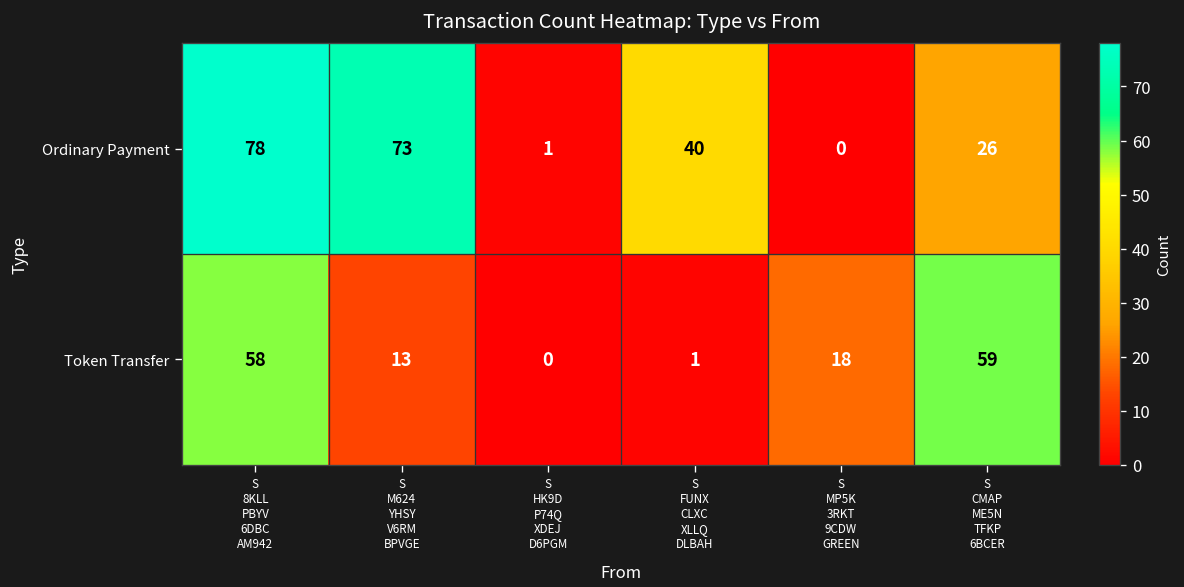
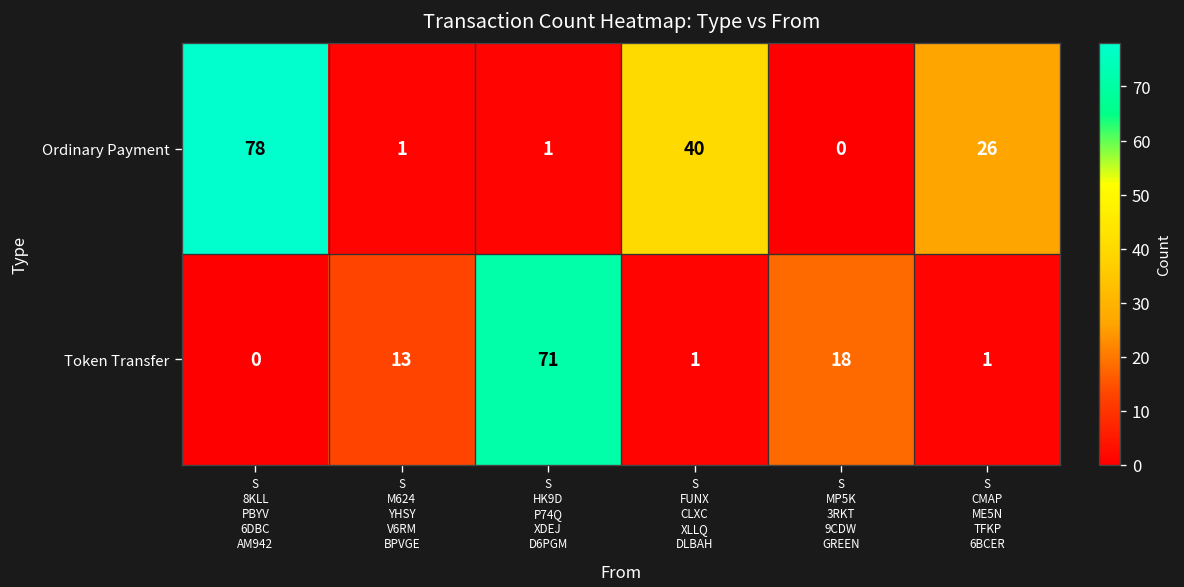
  {
    "Ordinary Payment": {
      "S 8KLL PBYV 6DBC AM942": 78,
-     "S M624 YHSY V6RM BPVGE": 73,
+     "S M624 YHSY V6RM BPVGE": 1,
      "S HK9D P74Q XDEJ D6PGM": 1,
      "S FUNX CLXC XLLQ DLBAH": 40,
      "S MP5K 3RKT 9CDW GREEN": 0,
      "S CMAP ME5N TFKP 6BCER": 26
    },
    "Token Transfer": {
-     "S 8KLL PBYV 6DBC AM942": 58,
+     "S 8KLL PBYV 6DBC AM942": 0,
      "S M624 YHSY V6RM BPVGE": 13,
-     "S HK9D P74Q XDEJ D6PGM": 0,
+     "S HK9D P74Q XDEJ D6PGM": 71,
      "S FUNX CLXC XLLQ DLBAH": 1,
      "S MP5K 3RKT 9CDW GREEN": 18,
-     "S CMAP ME5N TFKP 6BCER": 59
+     "S CMAP ME5N TFKP 6BCER": 1
    }
  }
